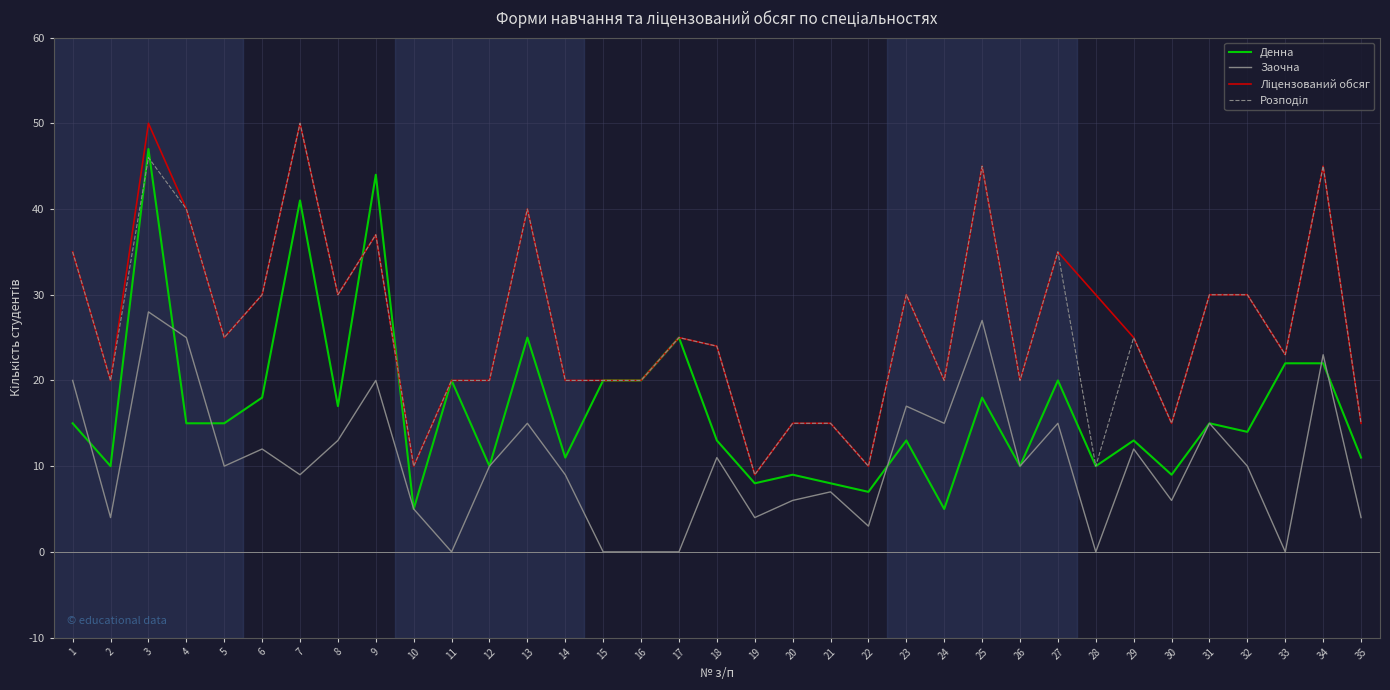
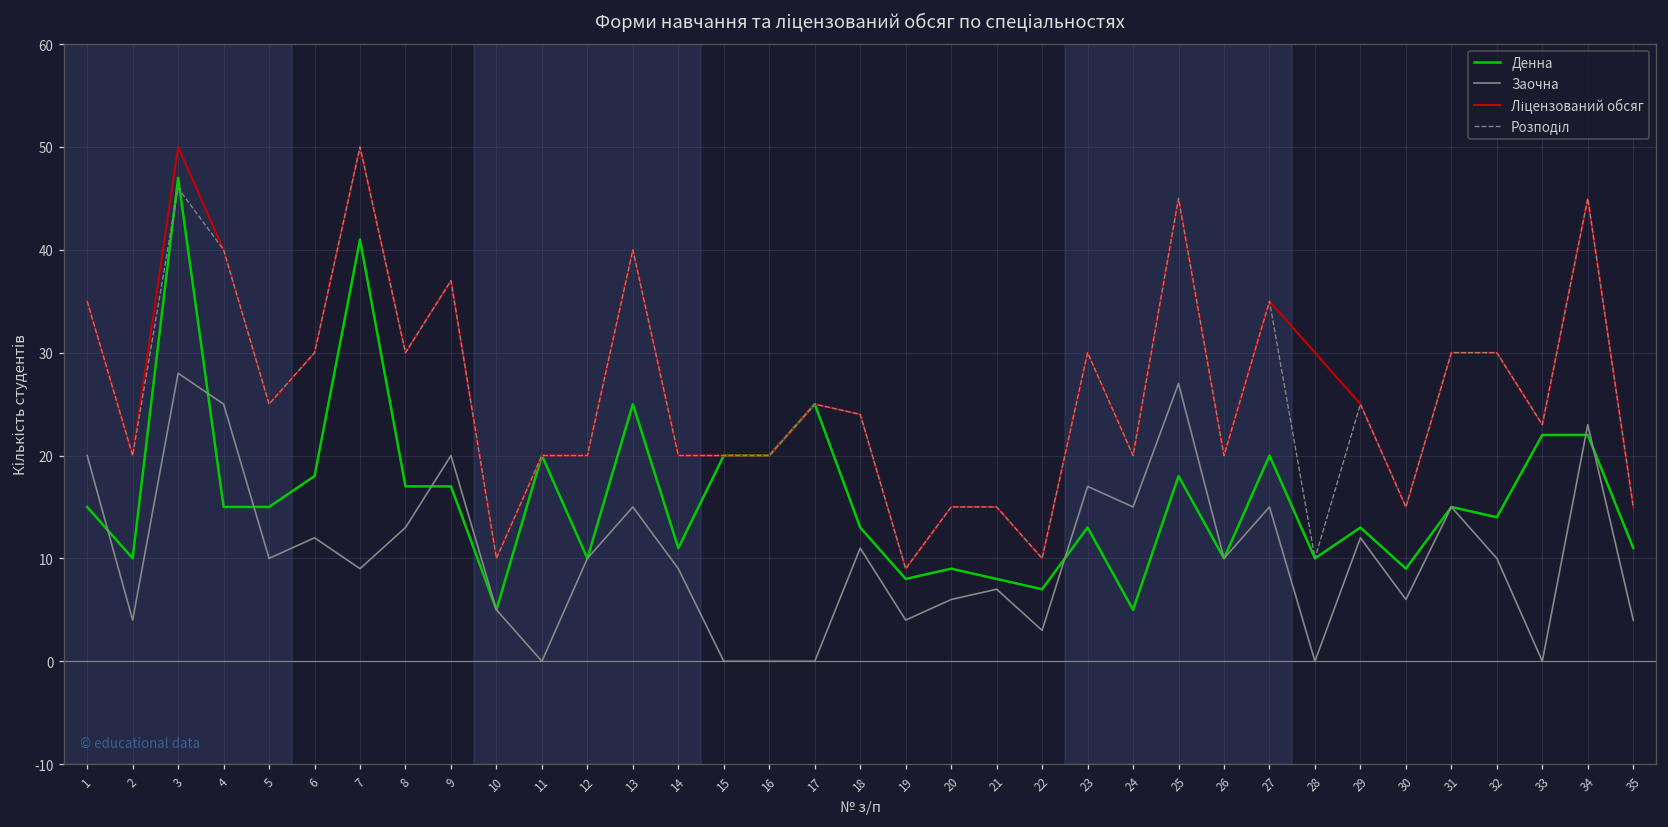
  {
    "Денна": {
      "1": 15,
      "2": 10,
      "3": 47,
      "4": 15,
      "5": 15,
      "6": 18,
      "7": 41,
      "8": 17,
-     "9": 44,
+     "9": 17,
      "13": 25,
      "14": 11,
      "18": 13,
      "19": 8,
      "20": 9,
      "21": 8,
      "22": 7,
      "23": 13,
      "24": 5,
      "25": 18,
      "27": 20,
      "29": 13,
      "30": 9,
      "32": 14,
      "33": 22,
      "34": 22,
      "35": 11
    },
    "Ліцензований обсяг": {
      "3": 50,
      "28": 30
    }
  }
